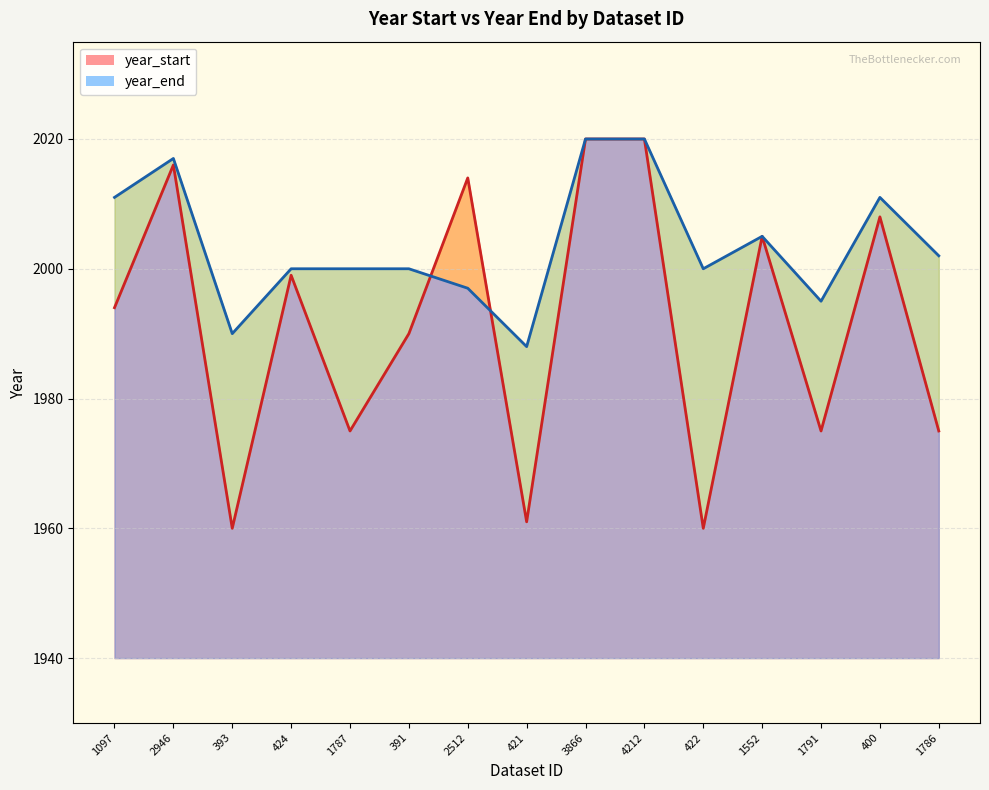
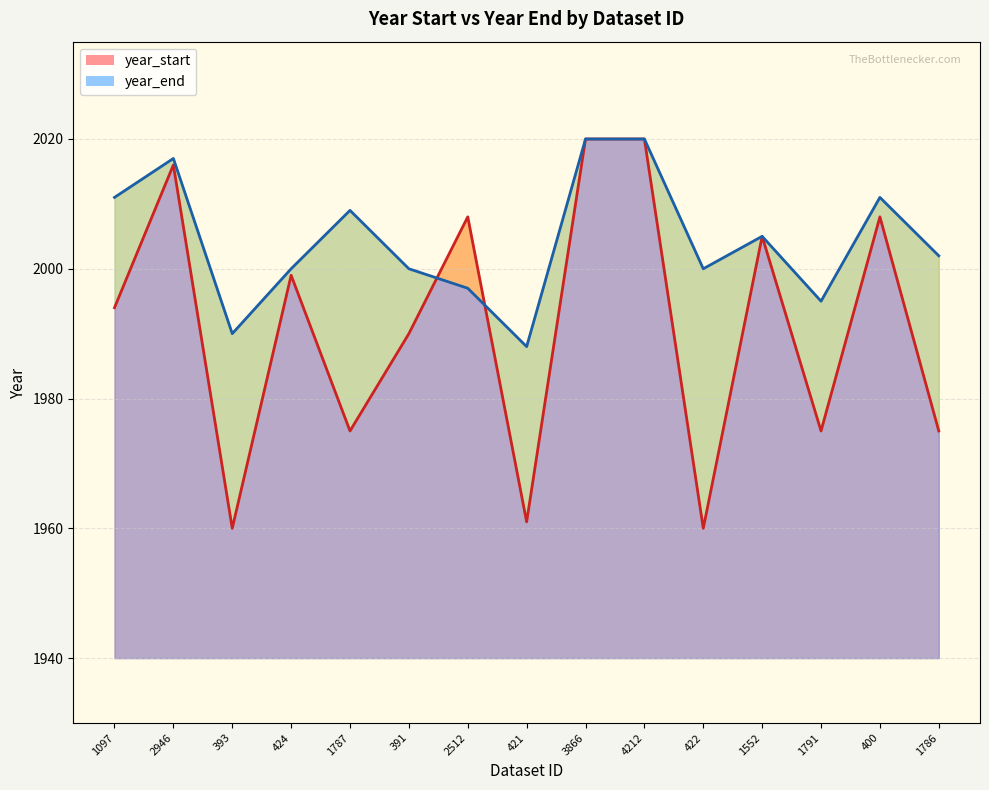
  {
    "year_start": {
      "1097": 1994,
      "2946": 2016,
      "393": 1960,
      "424": 1999,
      "1787": 1975,
      "391": 1990,
-     "2512": 2014,
+     "2512": 2008,
      "421": 1961,
      "422": 1960,
      "1791": 1975,
      "400": 2008,
      "1786": 1975
    },
    "year_end": {
-     "1787": 2000,
+     "1787": 2009,
      "2512": 1997
    }
  }
